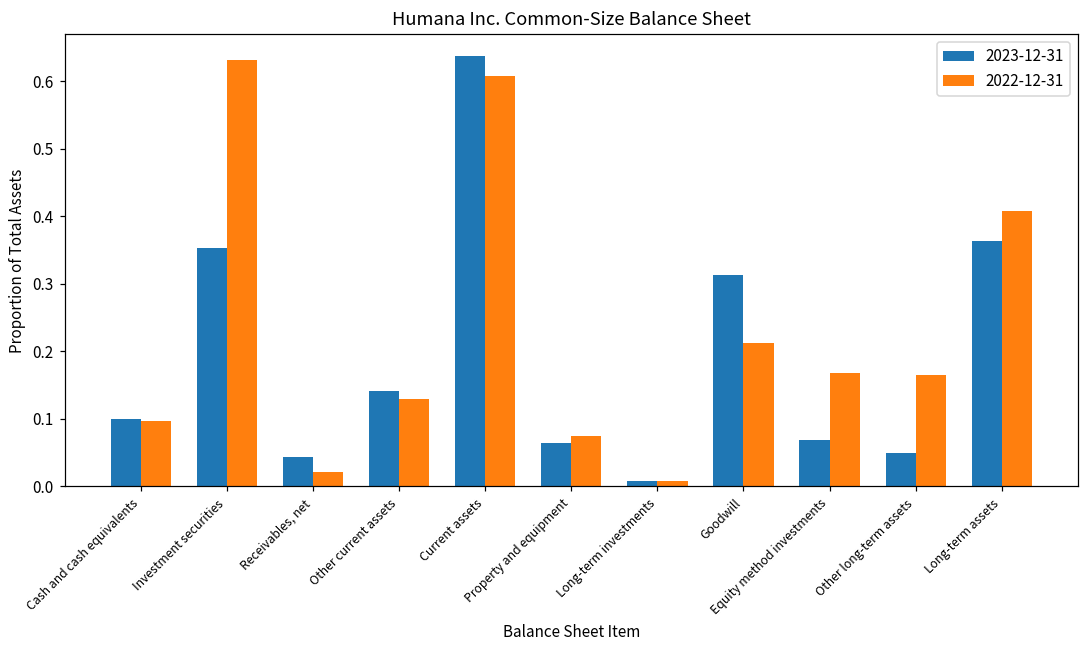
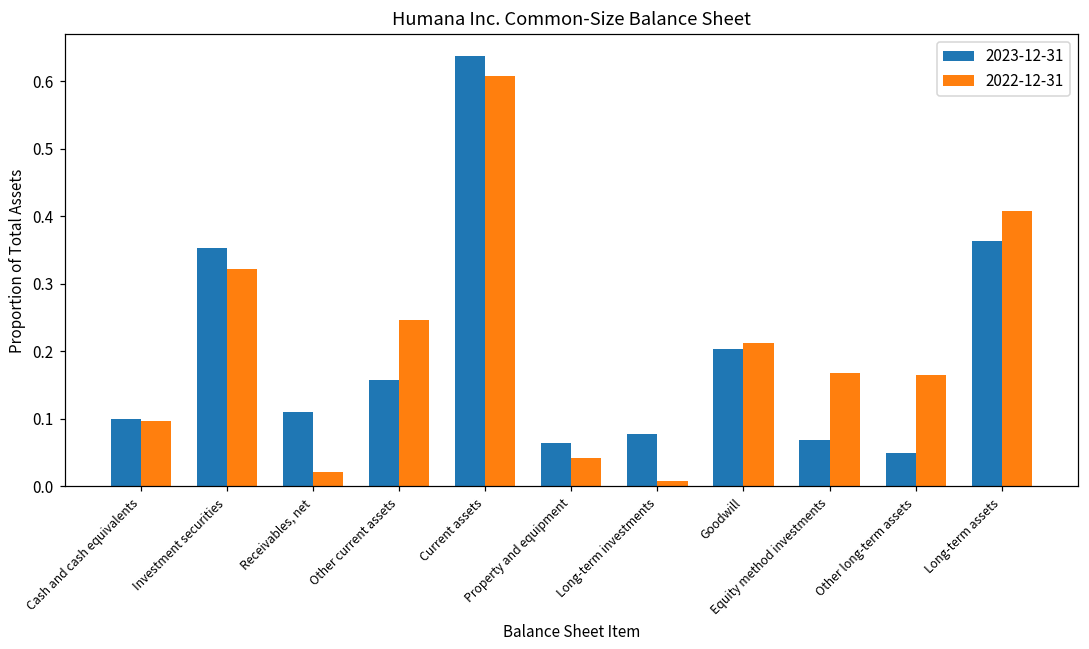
  {
    "2023-12-31": {
      "Cash and cash equivalents": 0.10,
      "Investment securities": 0.35,
-     "Receivables, net": 0.04,
-     "Other current assets": 0.14,
+     "Receivables, net": 0.11,
+     "Other current assets": 0.16,
      "Current assets": 0.64,
      "Property and equipment": 0.06,
-     "Long-term investments": 0.01,
-     "Goodwill": 0.31,
+     "Long-term investments": 0.08,
+     "Goodwill": 0.20,
      "Equity method investments": 0.07,
      "Other long-term assets": 0.05,
      "Long-term assets": 0.36
    },
    "2022-12-31": {
      "Cash and cash equivalents": 0.10,
-     "Investment securities": 0.63,
+     "Investment securities": 0.32,
      "Receivables, net": 0.02,
-     "Other current assets": 0.13,
+     "Other current assets": 0.25,
      "Current assets": 0.61,
-     "Property and equipment": 0.07,
+     "Property and equipment": 0.04,
      "Long-term investments": 0.01,
      "Goodwill": 0.21,
      "Equity method investments": 0.17,
      "Other long-term assets": 0.17,
      "Long-term assets": 0.41
    }
  }
